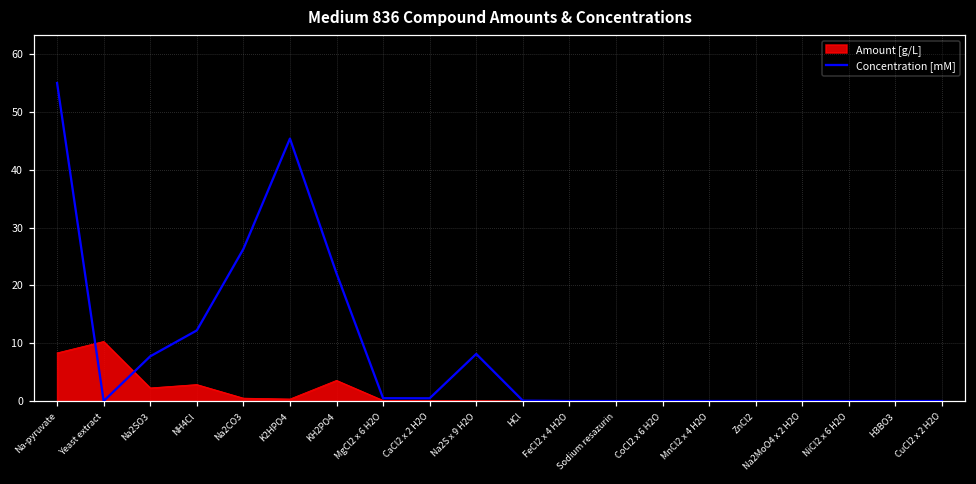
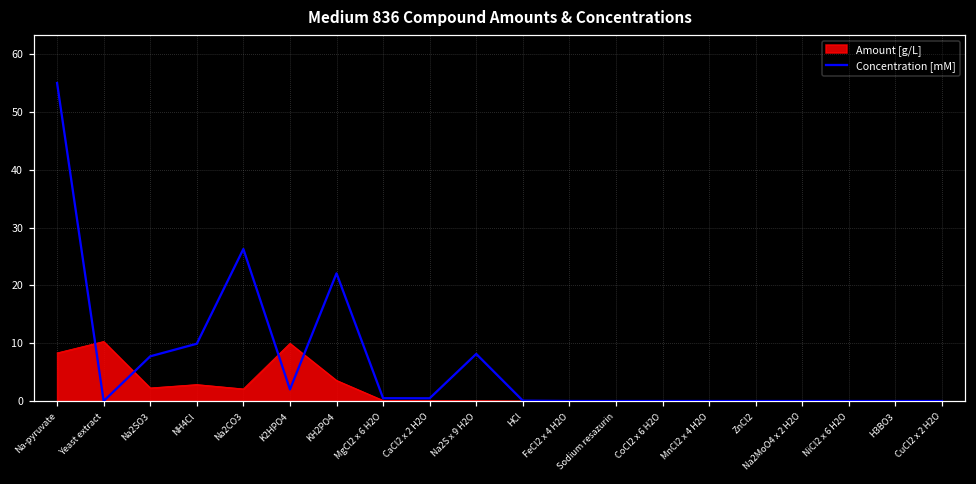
  {
    "Amount [g/L]": {
      "Na-pyruvate": 8,
      "Yeast extract": 10,
      "Na2SO3": 2,
      "NH4Cl": 3,
-     "Na2CO3": 1,
-     "K2HPO4": 0,
+     "Na2CO3": 2,
+     "K2HPO4": 10,
      "KH2PO4": 4,
      "Na2S x 9 H2O": 0
    },
    "Concentration [mM]": {
      "Na-pyruvate": 55,
      "Yeast extract": 0,
      "Na2SO3": 8,
-     "NH4Cl": 12,
+     "NH4Cl": 10,
      "Na2CO3": 26,
-     "K2HPO4": 45,
+     "K2HPO4": 2,
      "KH2PO4": 22,
      "Na2S x 9 H2O": 8
    }
  }
